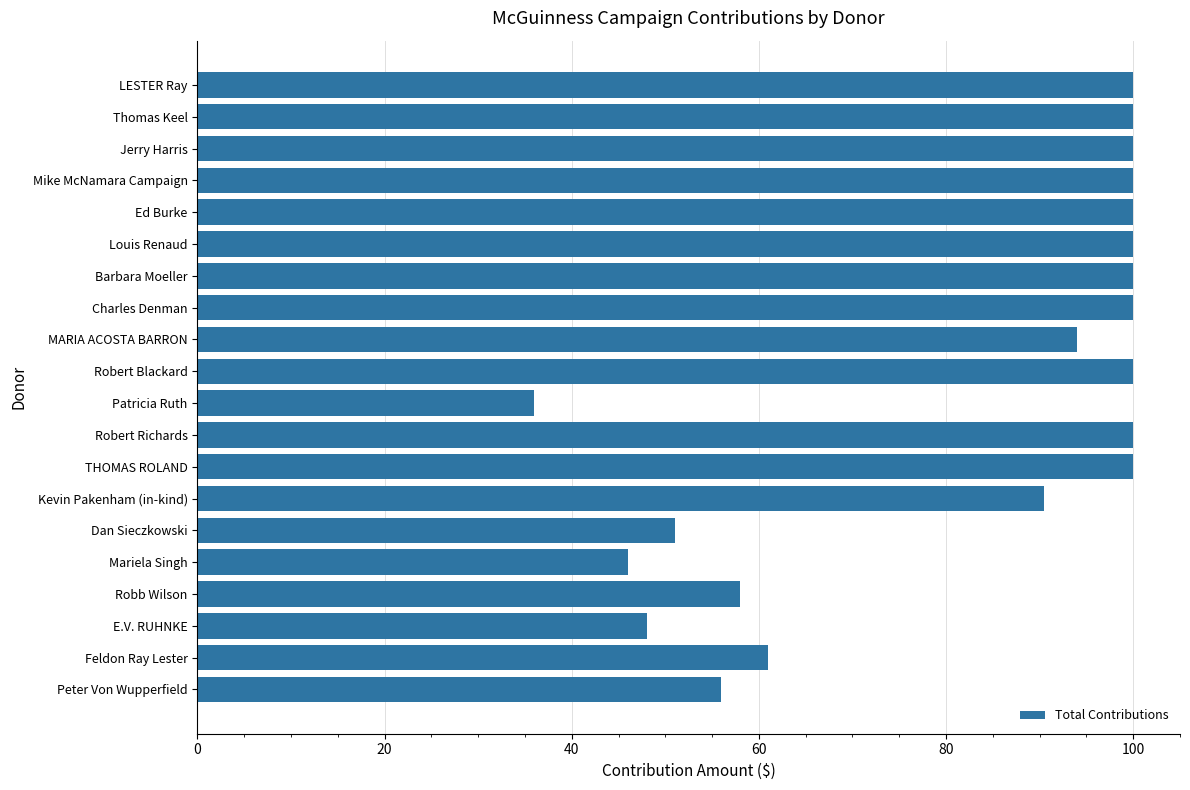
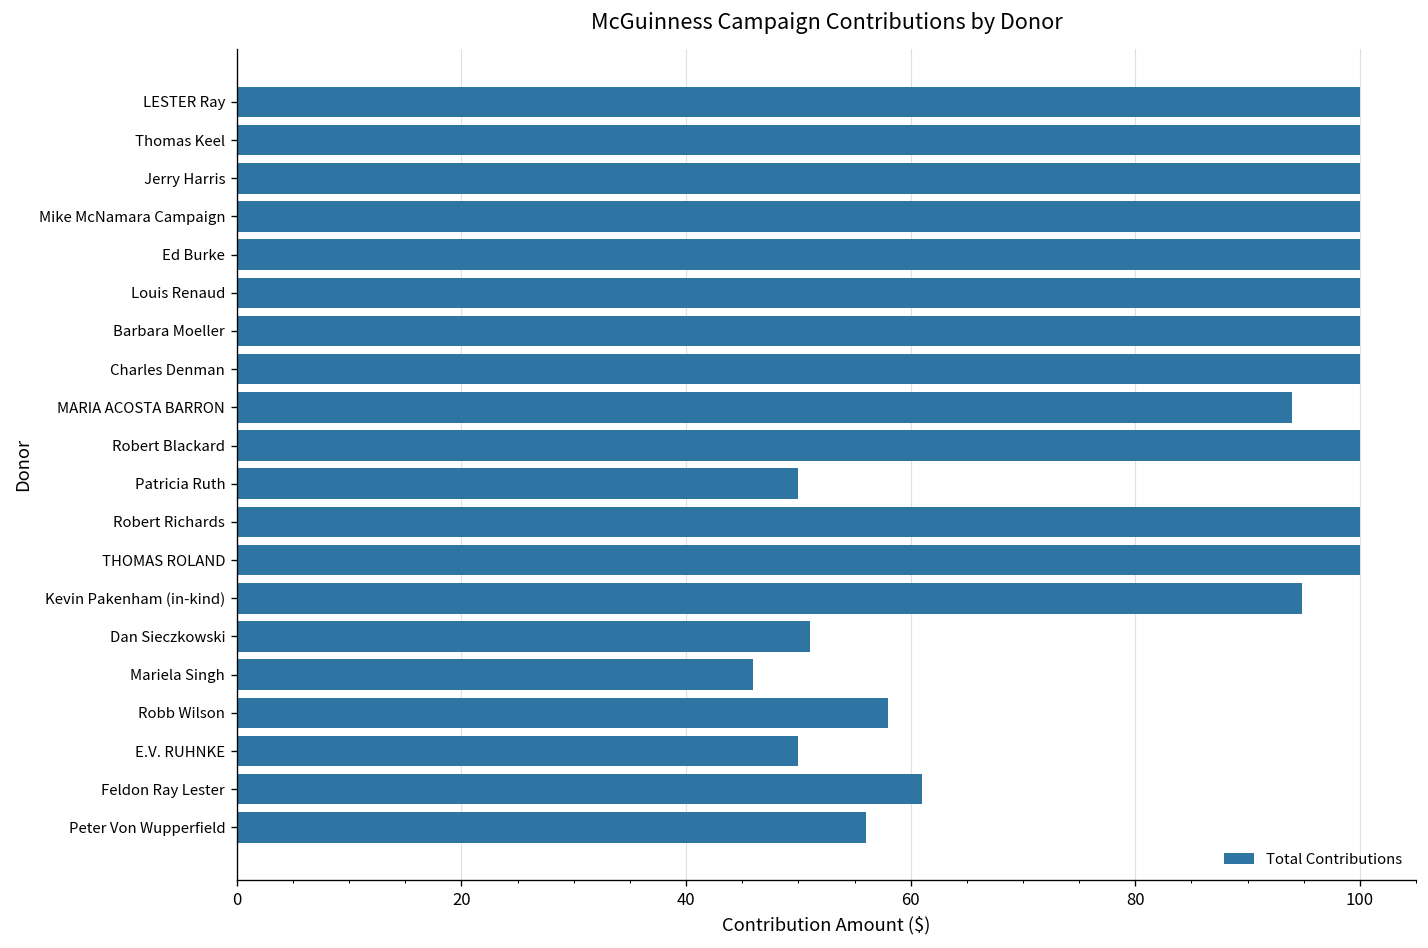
  {
    "LESTER Ray": 100,
    "Thomas Keel": 100,
    "Jerry Harris": 100,
    "Mike McNamara Campaign": 100,
    "Ed Burke": 100,
    "Louis Renaud": 100,
    "Barbara Moeller": 100,
    "Charles Denman": 100,
    "MARIA ACOSTA BARRON": 94,
    "Robert Blackard": 100,
-   "Patricia Ruth": 36,
+   "Patricia Ruth": 50,
    "Robert Richards": 100,
    "THOMAS ROLAND": 100,
-   "Kevin Pakenham (in-kind)": 91,
+   "Kevin Pakenham (in-kind)": 95,
    "Dan Sieczkowski": 51,
    "Mariela Singh": 46,
    "Robb Wilson": 58,
-   "E.V. RUHNKE": 48,
+   "E.V. RUHNKE": 50,
    "Feldon Ray Lester": 61,
    "Peter Von Wupperfield": 56
  }
